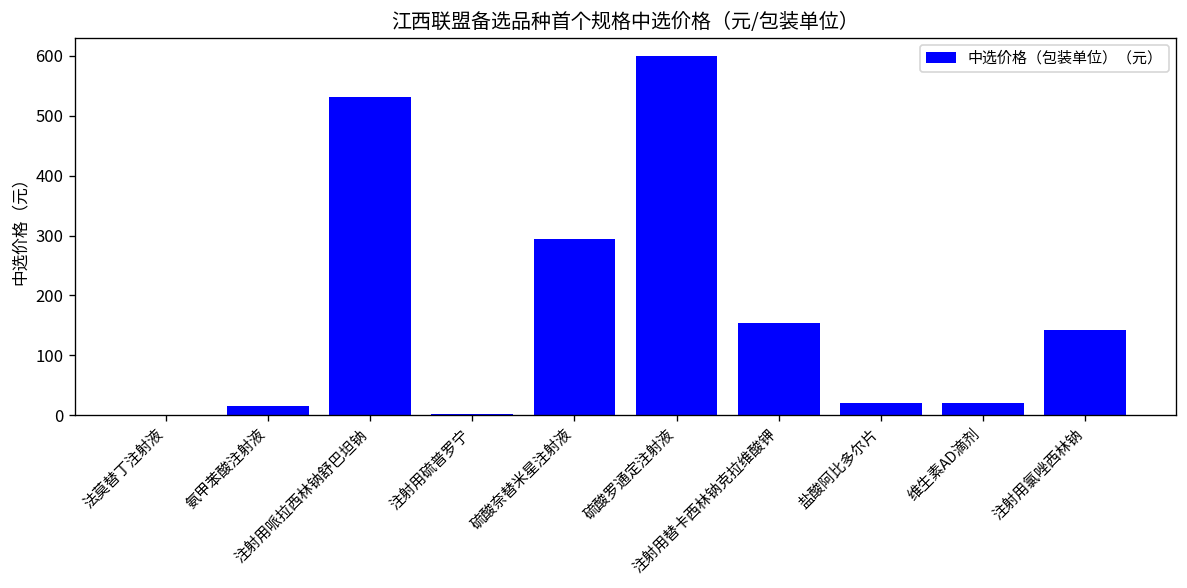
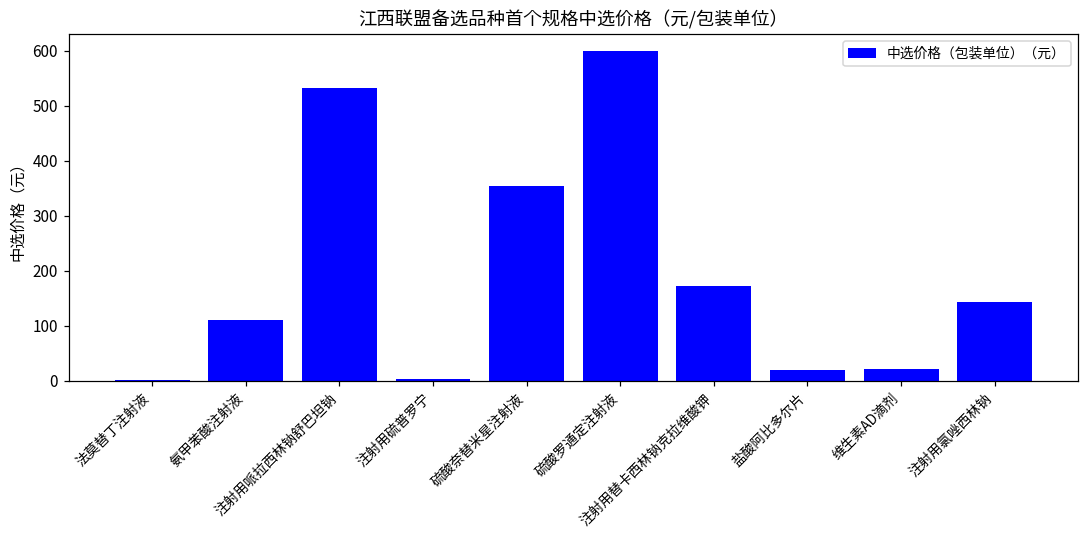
  {
-   "氨甲苯酸注射液": 20,
+   "氨甲苯酸注射液": 110,
    "注射用哌拉西林钠舒巴坦钠": 530,
-   "硫酸奈替米星注射液": 300,
+   "硫酸奈替米星注射液": 350,
    "硫酸罗通定注射液": 600,
-   "注射用替卡西林钠克拉维酸钾": 150,
+   "注射用替卡西林钠克拉维酸钾": 170,
    "盐酸阿比多尔片": 20,
    "维生素AD滴剂": 20,
    "注射用氯唑西林钠": 140
  }
